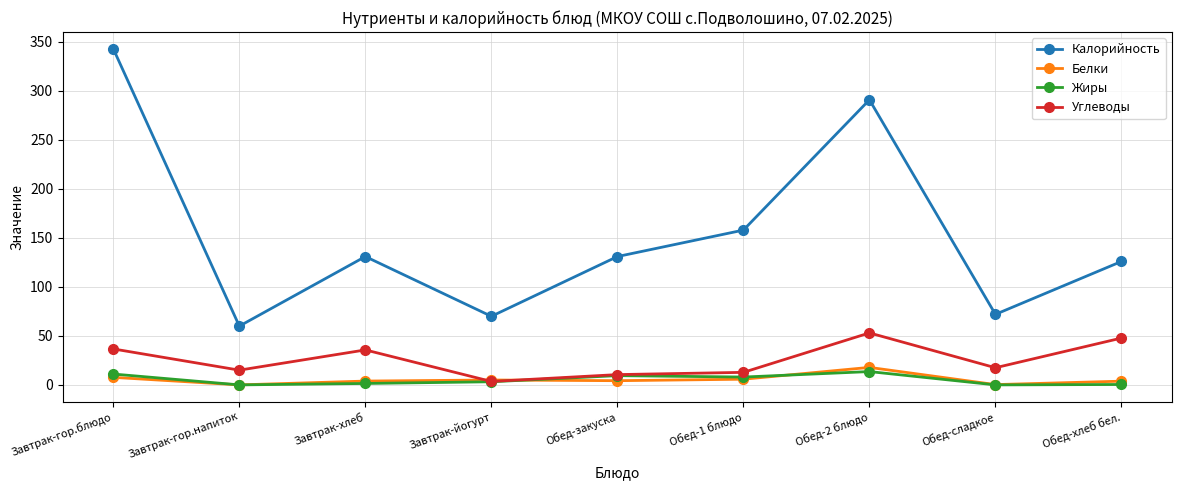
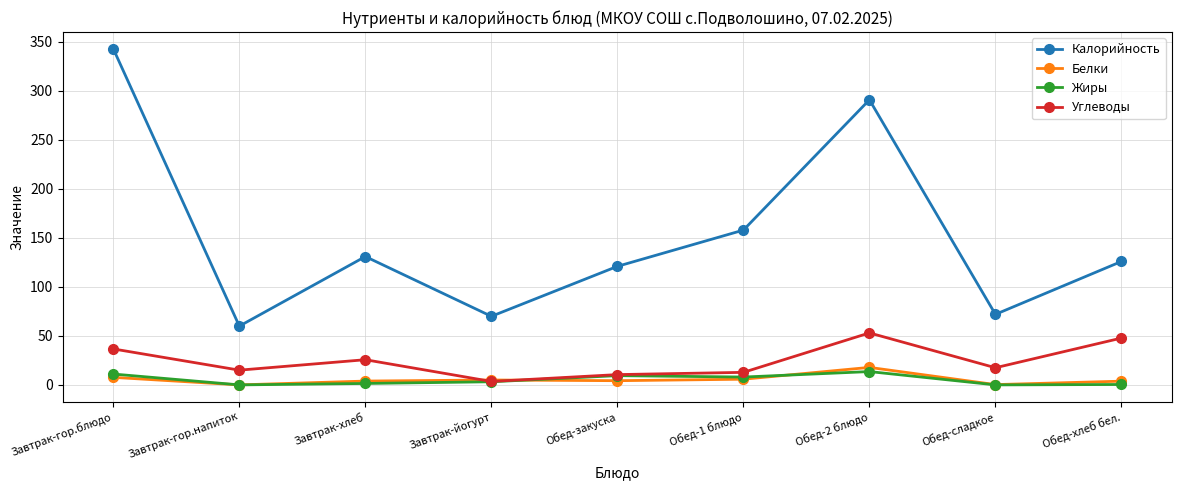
  {
    "Калорийность": {
      "Завтрак-гор.блюдо": 340,
      "Завтрак-гор.напиток": 60,
      "Завтрак-хлеб": 130,
      "Завтрак-йогурт": 70,
-     "Обед-закуска": 130,
+     "Обед-закуска": 120,
      "Обед-1 блюдо": 160,
      "Обед-2 блюдо": 290,
      "Обед-сладкое": 70,
      "Обед-хлеб бел.": 130
    },
    "Белки": {
      "Завтрак-гор.блюдо": 10,
      "Обед-закуска": 0,
      "Обед-2 блюдо": 20,
      "Обед-хлеб бел.": 0
    },
    "Жиры": {
      "Завтрак-гор.блюдо": 10,
      "Обед-2 блюдо": 10,
      "Обед-хлеб бел.": 0
    },
    "Углеводы": {
      "Завтрак-гор.блюдо": 40,
      "Завтрак-гор.напиток": 20,
-     "Завтрак-хлеб": 40,
+     "Завтрак-хлеб": 30,
      "Обед-1 блюдо": 10,
      "Обед-2 блюдо": 50,
      "Обед-сладкое": 20,
      "Обед-хлеб бел.": 50
    }
  }
